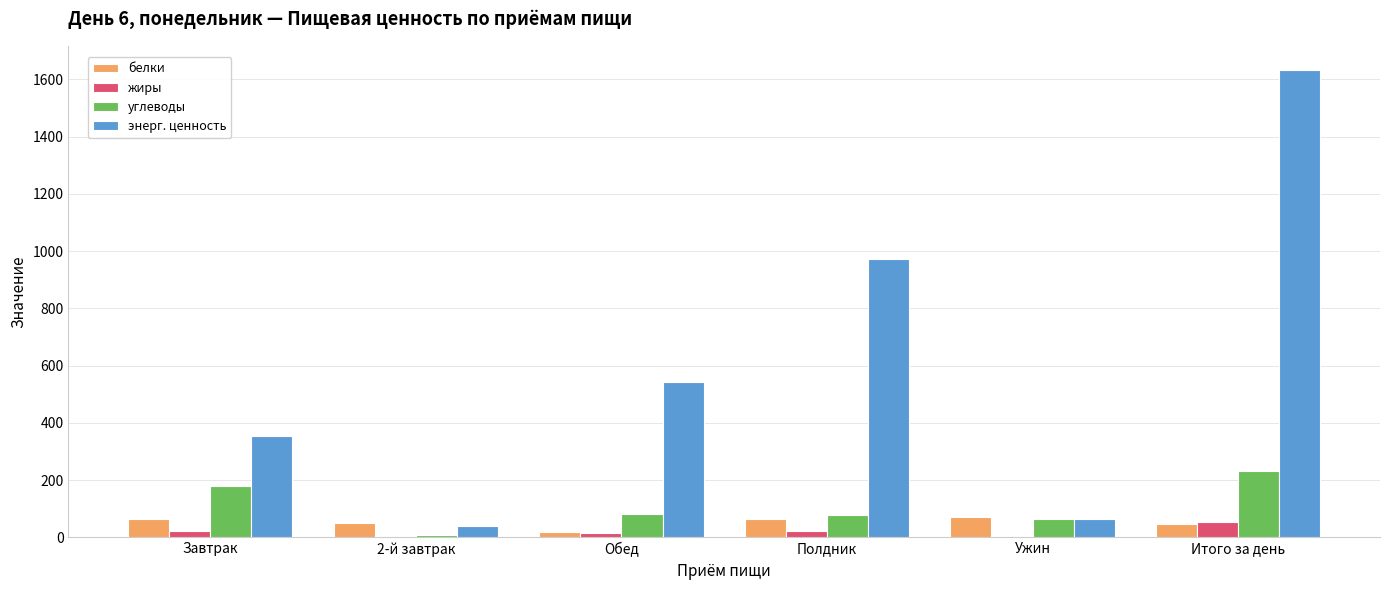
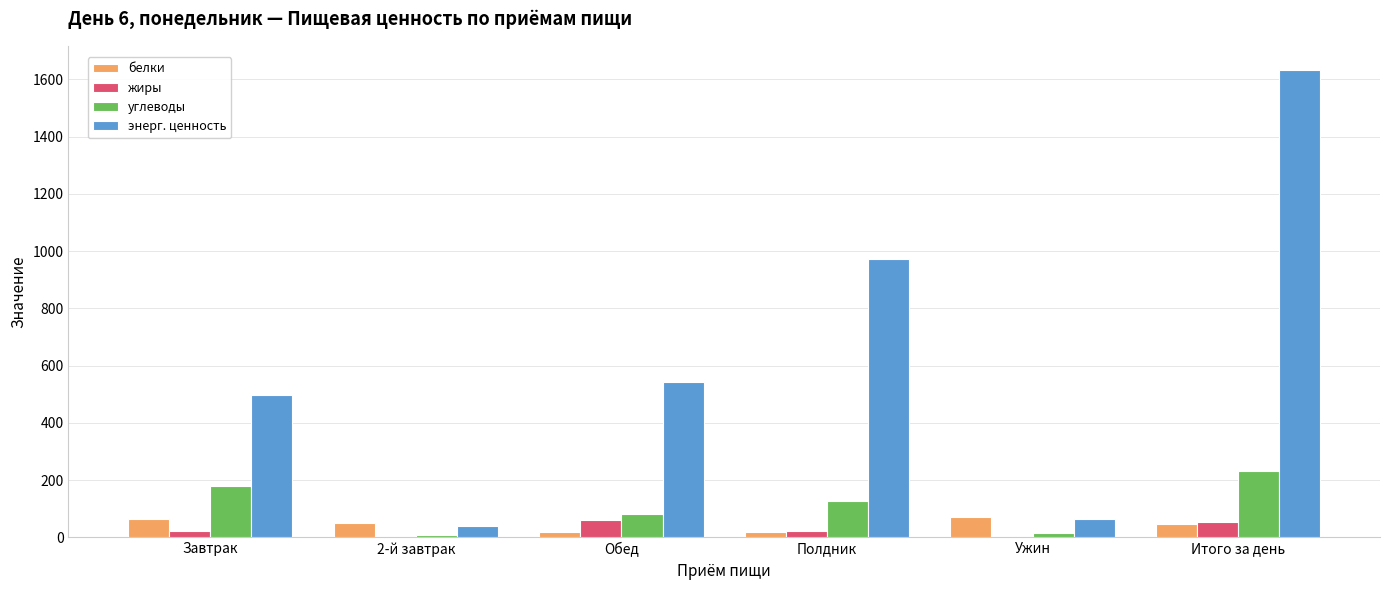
  {
    "белки": {
      "Завтрак": 60,
      "2-й завтрак": 50,
      "Обед": 20,
-     "Полдник": 70,
+     "Полдник": 20,
      "Ужин": 70,
      "Итого за день": 50
    },
    "жиры": {
      "Завтрак": 20,
      "2-й завтрак": 0,
-     "Обед": 20,
+     "Обед": 60,
      "Полдник": 20,
      "Итого за день": 50
    },
    "углеводы": {
      "Завтрак": 180,
      "2-й завтрак": 10,
      "Обед": 80,
-     "Полдник": 80,
-     "Ужин": 60,
+     "Полдник": 130,
+     "Ужин": 10,
      "Итого за день": 230
    },
    "энерг. ценность": {
-     "Завтрак": 350,
+     "Завтрак": 500,
      "2-й завтрак": 40,
      "Обед": 540,
      "Полдник": 970,
      "Ужин": 60,
      "Итого за день": 1630
    }
  }
